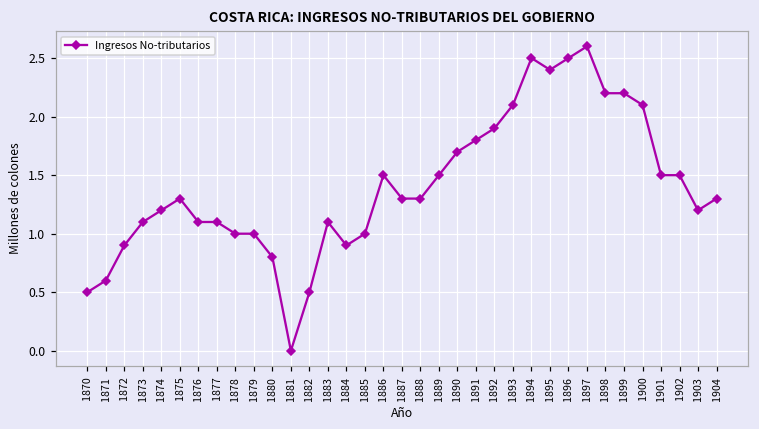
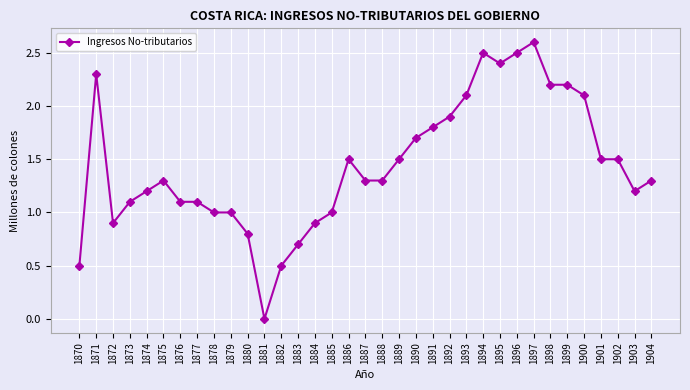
  {
    "1870": 0.5,
-   "1871": 0.6,
+   "1871": 2.3,
    "1872": 0.9,
    "1873": 1.1,
    "1874": 1.2,
    "1875": 1.3,
    "1876": 1.1,
    "1877": 1.1,
    "1878": 1.0,
    "1879": 1.0,
    "1880": 0.8,
    "1881": 0.0,
    "1882": 0.5,
-   "1883": 1.1,
+   "1883": 0.7,
    "1884": 0.9,
    "1885": 1.0,
    "1886": 1.5,
    "1887": 1.3,
    "1888": 1.3,
    "1889": 1.5,
    "1890": 1.7,
    "1891": 1.8,
    "1892": 1.9,
    "1893": 2.1,
    "1894": 2.5,
    "1895": 2.4,
    "1896": 2.5,
    "1897": 2.6,
    "1898": 2.2,
    "1899": 2.2,
    "1900": 2.1,
    "1901": 1.5,
    "1902": 1.5,
    "1903": 1.2,
    "1904": 1.3
  }
